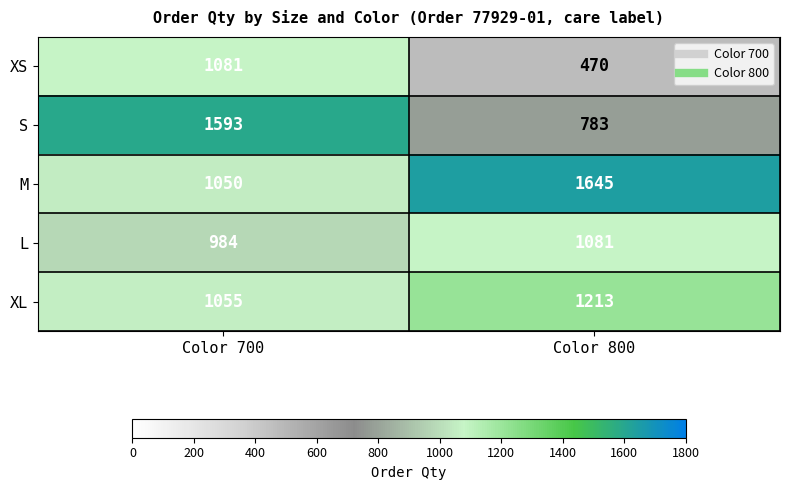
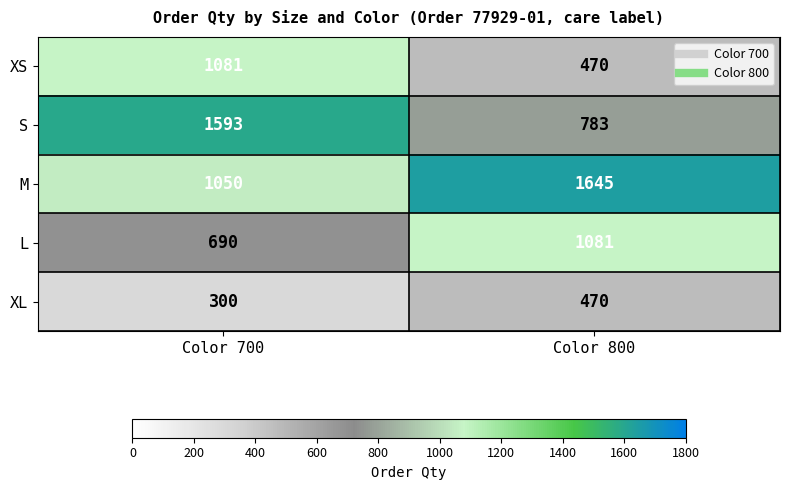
  {
    "XS": {
      "Color 700": 1081,
      "Color 800": 470
    },
    "S": {
      "Color 700": 1593,
      "Color 800": 783
    },
    "M": {
      "Color 700": 1050,
      "Color 800": 1645
    },
    "L": {
-     "Color 700": 984,
+     "Color 700": 690,
      "Color 800": 1081
    },
    "XL": {
-     "Color 700": 1055,
-     "Color 800": 1213
+     "Color 700": 300,
+     "Color 800": 470
    }
  }
